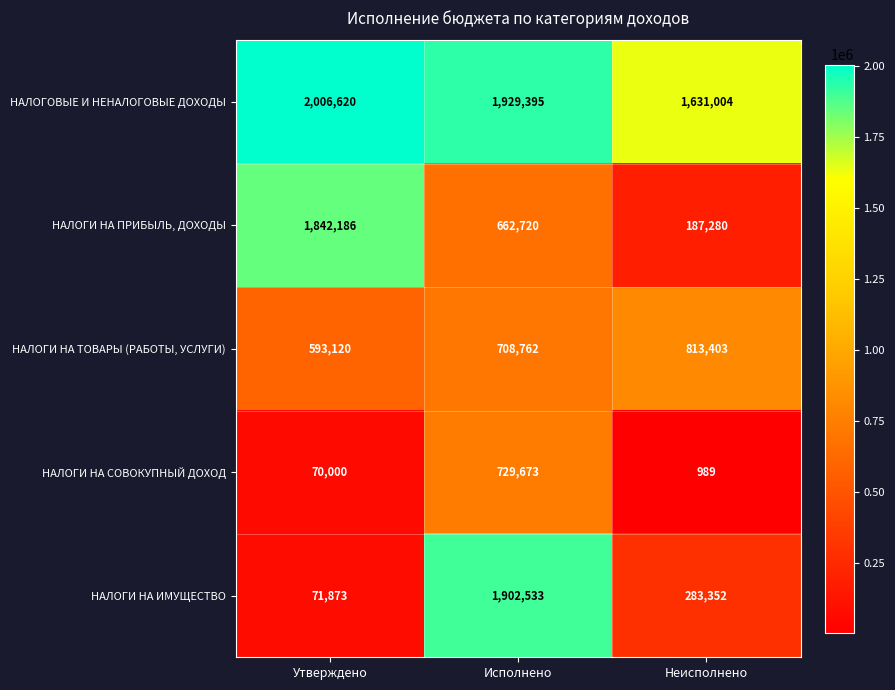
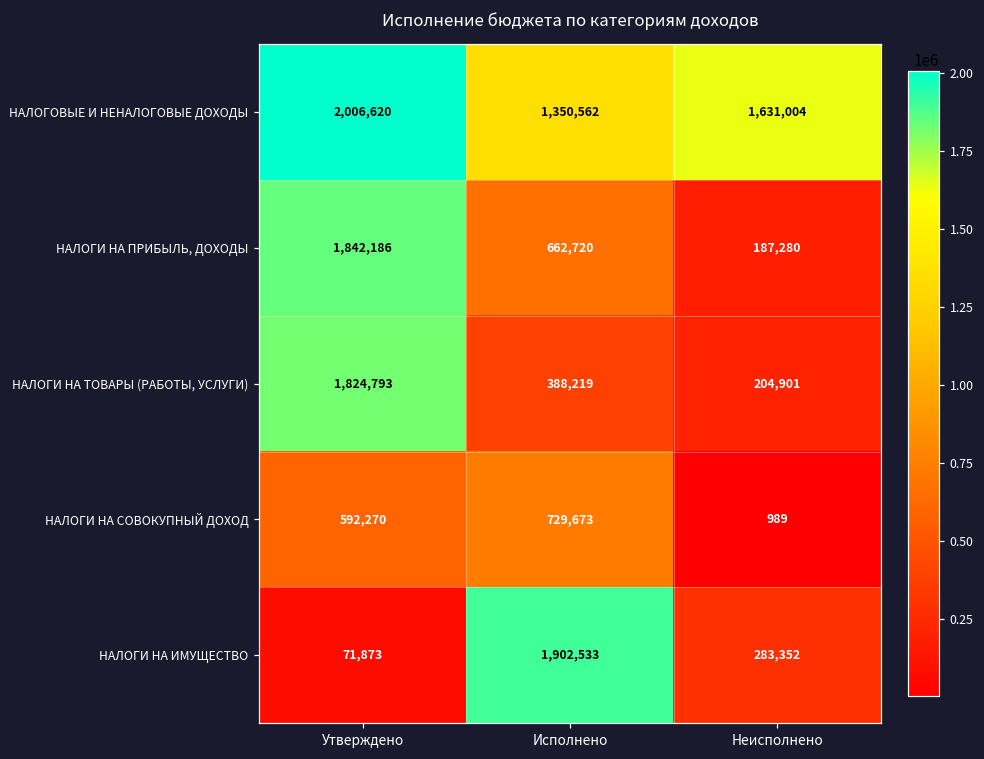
  {
    "НАЛОГОВЫЕ И НЕНАЛОГОВЫЕ ДОХОДЫ": {
      "Утверждено": "2,006,620",
-     "Исполнено": "1,929,395",
+     "Исполнено": "1,350,562",
      "Неисполнено": "1,631,004"
    },
    "НАЛОГИ НА ПРИБЫЛЬ, ДОХОДЫ": {
      "Утверждено": "1,842,186",
      "Исполнено": "662,720",
      "Неисполнено": "187,280"
    },
    "НАЛОГИ НА ТОВАРЫ (РАБОТЫ, УСЛУГИ)": {
-     "Утверждено": "593,120",
-     "Исполнено": "708,762",
-     "Неисполнено": "813,403"
+     "Утверждено": "1,824,793",
+     "Исполнено": "388,219",
+     "Неисполнено": "204,901"
    },
    "НАЛОГИ НА СОВОКУПНЫЙ ДОХОД": {
-     "Утверждено": "70,000",
+     "Утверждено": "592,270",
      "Исполнено": "729,673",
      "Неисполнено": "989"
    },
    "НАЛОГИ НА ИМУЩЕСТВО": {
      "Утверждено": "71,873",
      "Исполнено": "1,902,533",
      "Неисполнено": "283,352"
    }
  }
